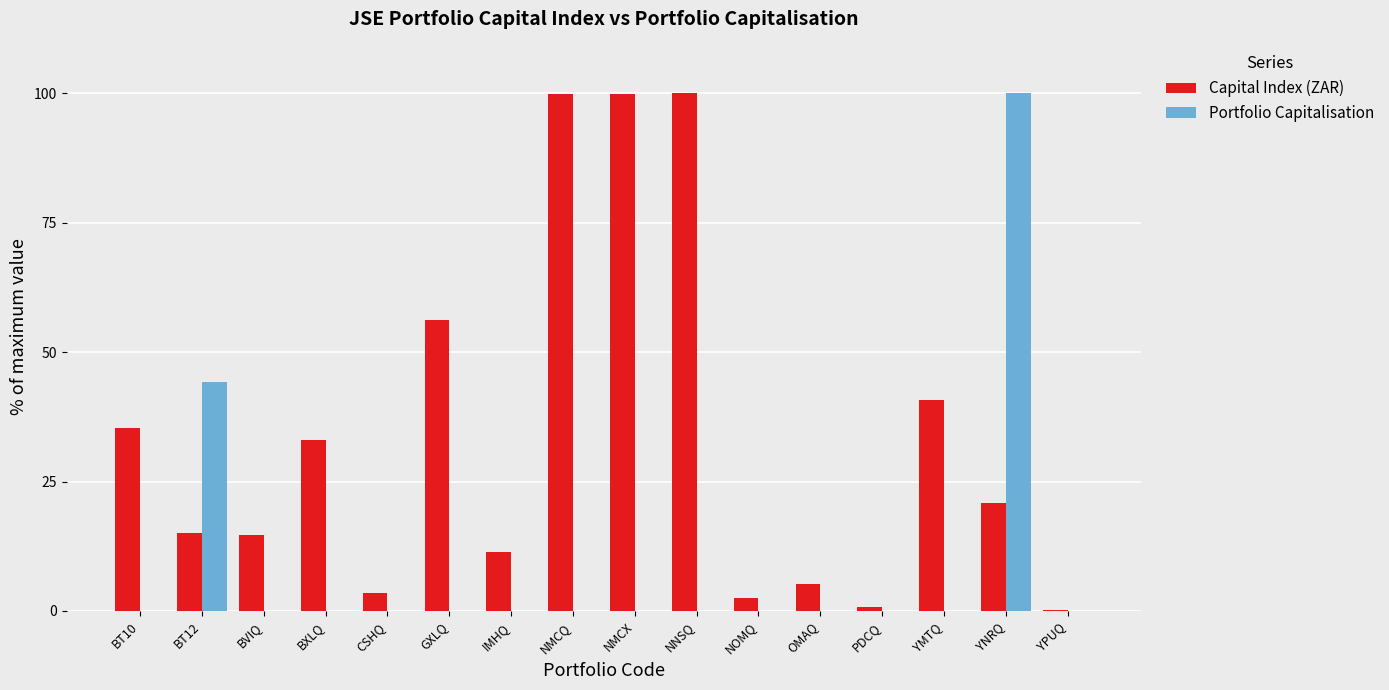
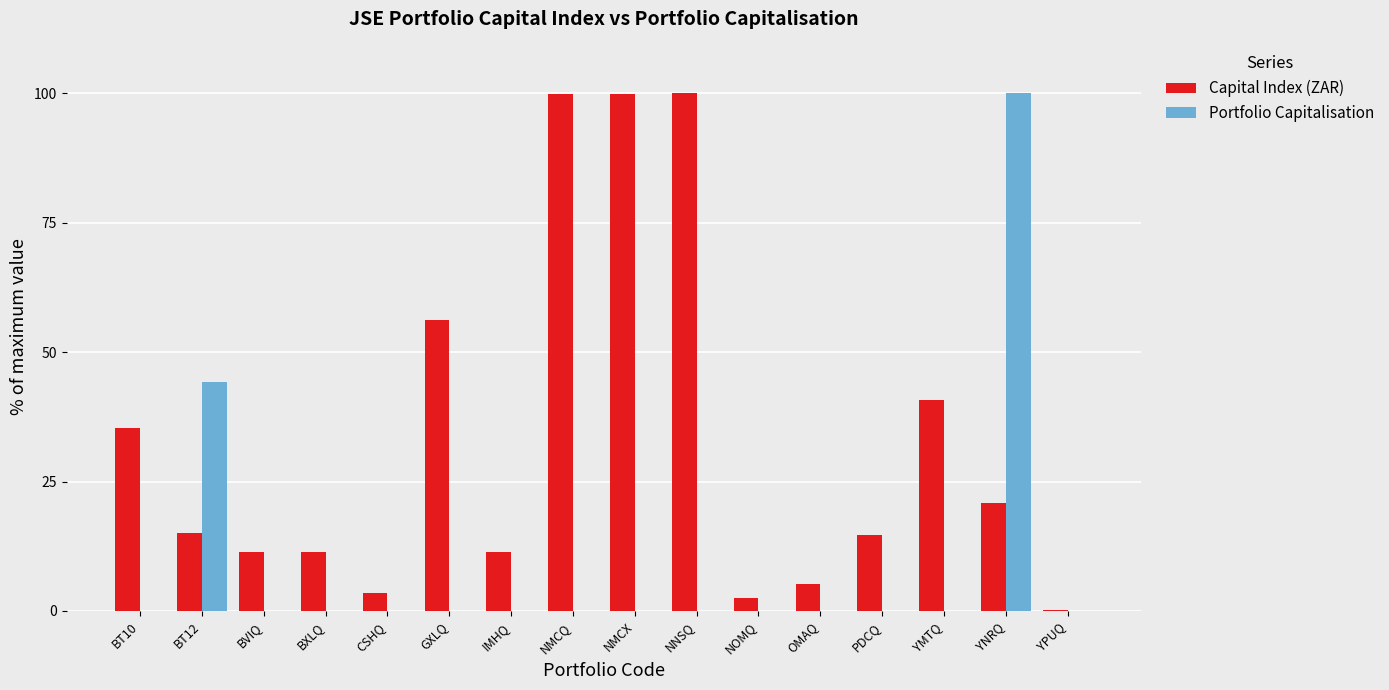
  {
    "Capital Index (ZAR)": {
      "BT10": 35,
      "BT12": 15,
-     "BVIQ": 15,
-     "BXLQ": 33,
+     "BVIQ": 11,
+     "BXLQ": 11,
      "CSHQ": 4,
      "GXLQ": 56,
      "IMHQ": 11,
      "NMCQ": 100,
      "NMCX": 100,
      "NNSQ": 100,
      "NOMQ": 3,
      "OMAQ": 5,
-     "PDCQ": 1,
+     "PDCQ": 15,
      "YMTQ": 41,
      "YNRQ": 21
    },
    "Portfolio Capitalisation": {
      "BT12": 44,
      "YNRQ": 100
    }
  }
